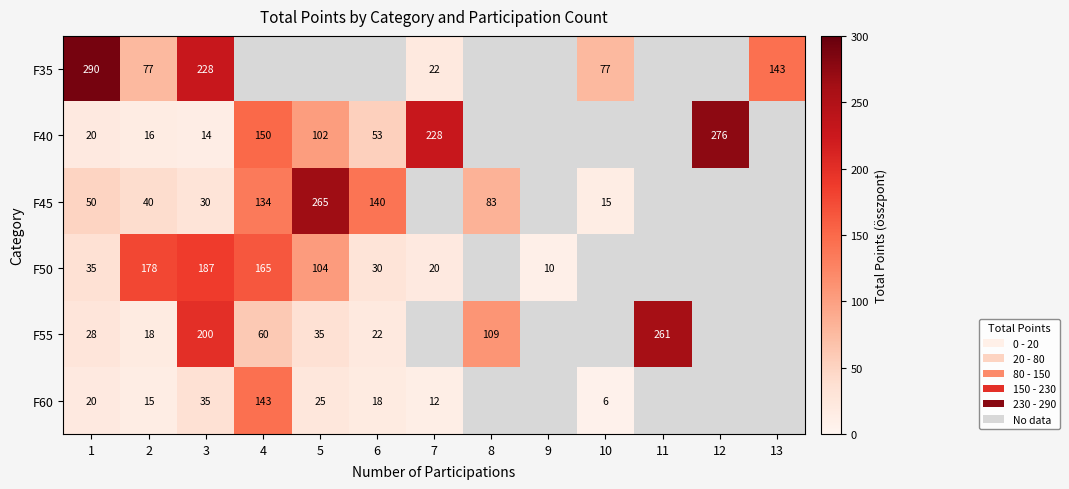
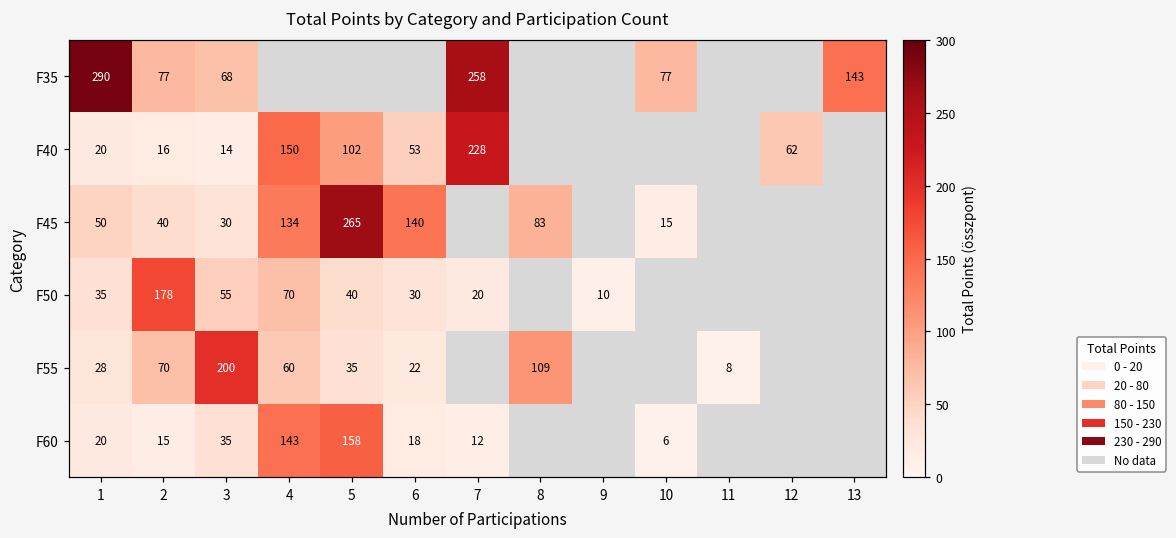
  {
    "F35": {
      "1": 290,
      "2": 77,
-     "3": 228,
-     "7": 22,
+     "3": 68,
+     "7": 258,
      "10": 77,
      "13": 143
    },
    "F40": {
      "1": 20,
      "2": 16,
      "3": 14,
      "4": 150,
      "5": 102,
      "6": 53,
      "7": 228,
-     "12": 276
+     "12": 62
    },
    "F45": {
      "1": 50,
      "2": 40,
      "3": 30,
      "4": 134,
      "5": 265,
      "6": 140,
      "8": 83,
      "10": 15
    },
    "F50": {
      "1": 35,
      "2": 178,
-     "3": 187,
-     "4": 165,
-     "5": 104,
+     "3": 55,
+     "4": 70,
+     "5": 40,
      "6": 30,
      "7": 20,
      "9": 10
    },
    "F55": {
      "1": 28,
-     "2": 18,
+     "2": 70,
      "3": 200,
      "4": 60,
      "5": 35,
      "6": 22,
      "8": 109,
-     "11": 261
+     "11": 8
    },
    "F60": {
      "1": 20,
      "2": 15,
      "3": 35,
      "4": 143,
-     "5": 25,
+     "5": 158,
      "6": 18,
      "7": 12,
      "10": 6
    }
  }
